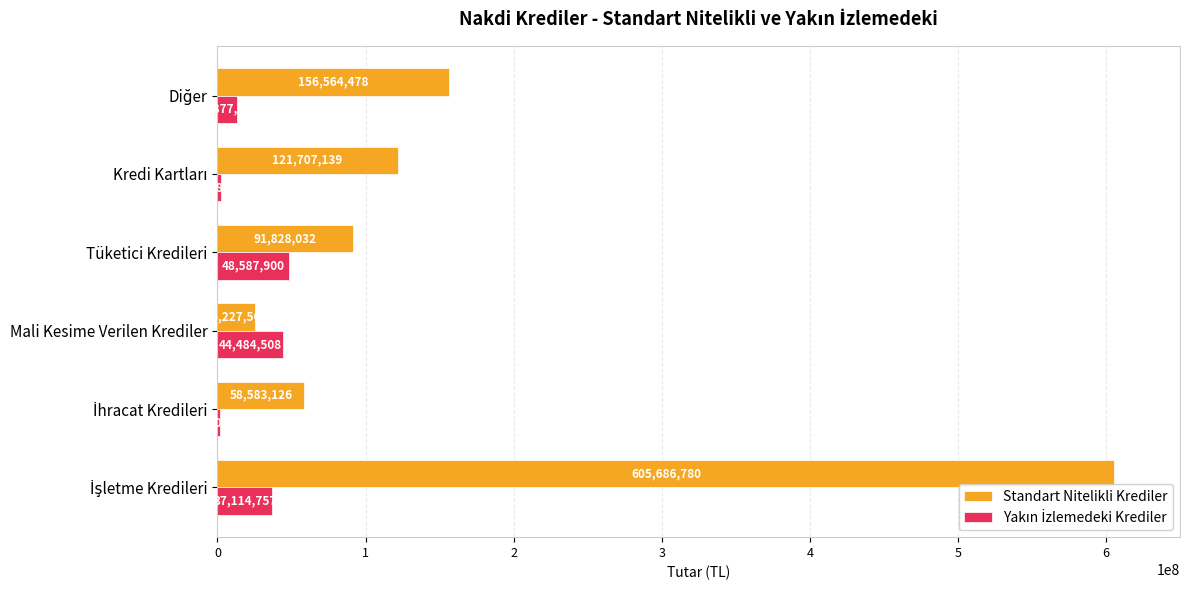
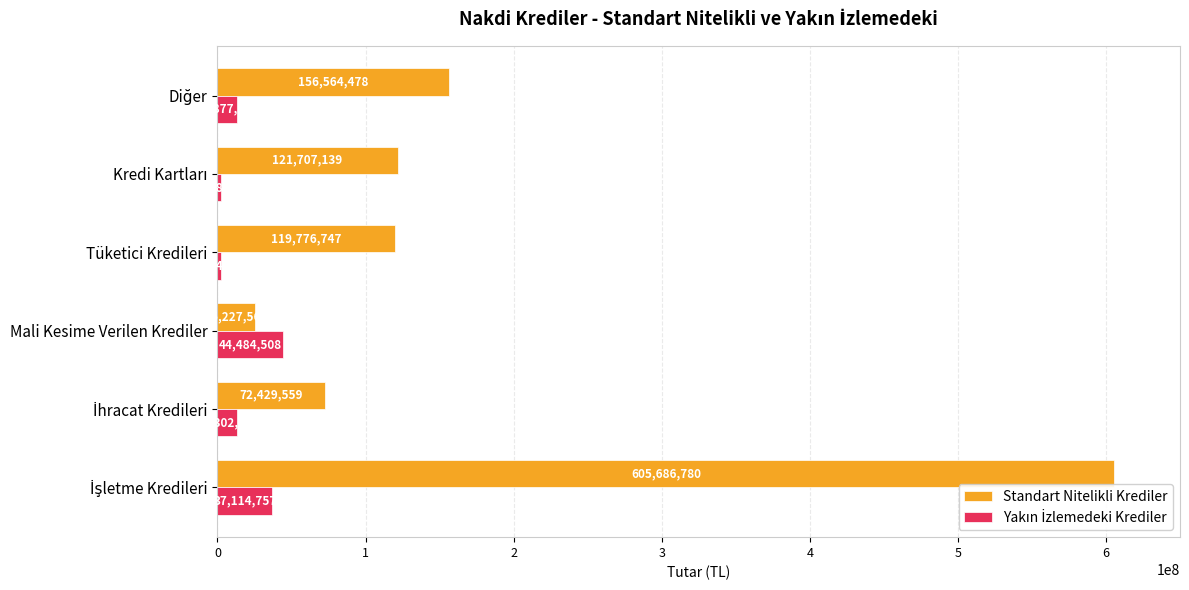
  {
    "Standart Nitelikli Krediler": {
      "Diğer": "156,564,478",
      "Kredi Kartları": "121,707,139",
-     "Tüketici Kredileri": "91,828,032",
+     "Tüketici Kredileri": "119,776,747",
      "Mali Kesime Verilen Krediler": "25,227,567",
-     "İhracat Kredileri": "58,583,126",
+     "İhracat Kredileri": "72,429,559",
      "İşletme Kredileri": "605,686,780"
    },
    "Yakın İzlemedeki Krediler": {
      "Diğer": "13000000",
      "Kredi Kartları": "3000000",
-     "Tüketici Kredileri": "49000000",
-     "İhracat Kredileri": "1000000"
+     "Tüketici Kredileri": "3000000",
+     "İhracat Kredileri": "13000000"
    }
  }
